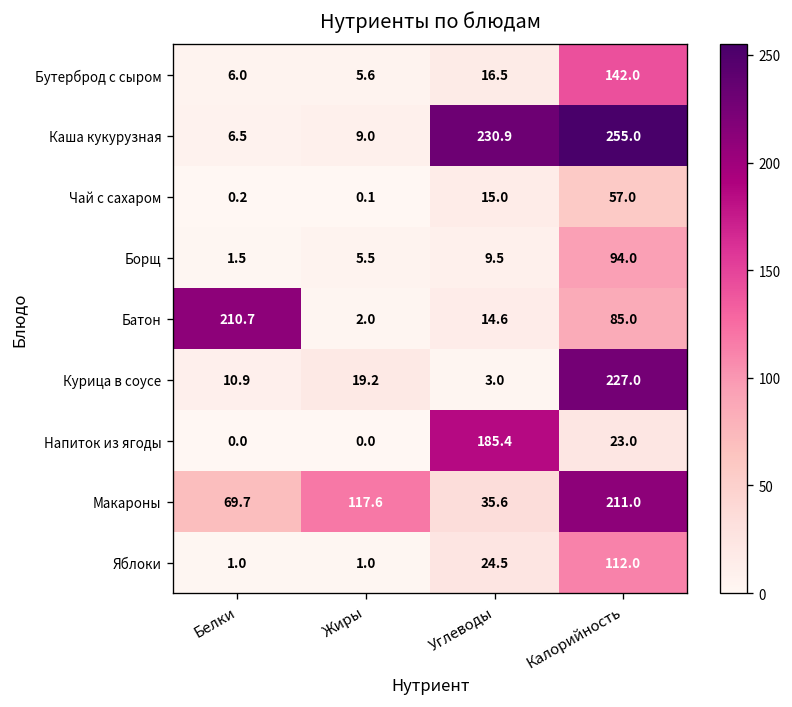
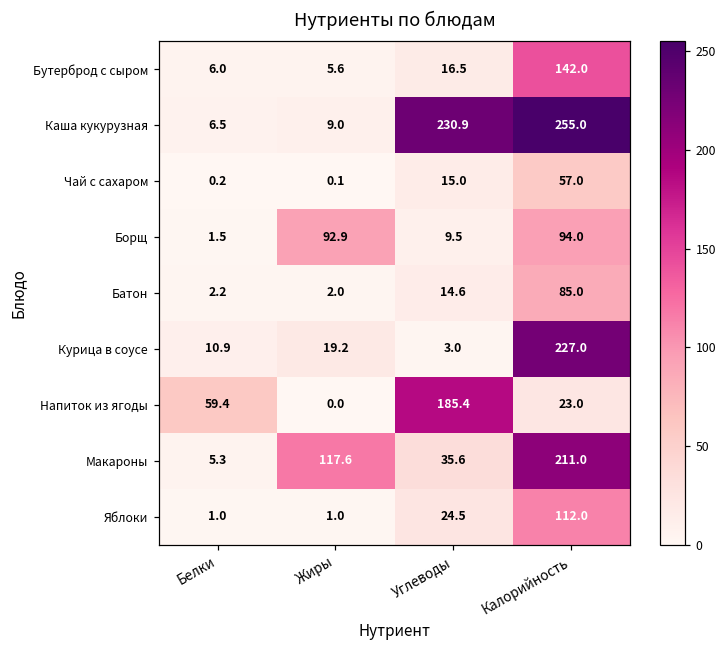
  {
    "Бутерброд с сыром": {
      "Белки": 6.0,
      "Жиры": 5.6,
      "Углеводы": 16.5,
      "Калорийность": 142.0
    },
    "Каша кукурузная": {
      "Белки": 6.5,
      "Жиры": 9.0,
      "Углеводы": 230.9,
      "Калорийность": 255.0
    },
    "Чай с сахаром": {
      "Белки": 0.2,
      "Жиры": 0.1,
      "Углеводы": 15.0,
      "Калорийность": 57.0
    },
    "Борщ": {
      "Белки": 1.5,
-     "Жиры": 5.5,
+     "Жиры": 92.9,
      "Углеводы": 9.5,
      "Калорийность": 94.0
    },
    "Батон": {
-     "Белки": 210.7,
+     "Белки": 2.2,
      "Жиры": 2.0,
      "Углеводы": 14.6,
      "Калорийность": 85.0
    },
    "Курица в соусе": {
      "Белки": 10.9,
      "Жиры": 19.2,
      "Углеводы": 3.0,
      "Калорийность": 227.0
    },
    "Напиток из ягоды": {
-     "Белки": 0.0,
+     "Белки": 59.4,
      "Жиры": 0.0,
      "Углеводы": 185.4,
      "Калорийность": 23.0
    },
    "Макароны": {
-     "Белки": 69.7,
+     "Белки": 5.3,
      "Жиры": 117.6,
      "Углеводы": 35.6,
      "Калорийность": 211.0
    },
    "Яблоки": {
      "Белки": 1.0,
      "Жиры": 1.0,
      "Углеводы": 24.5,
      "Калорийность": 112.0
    }
  }
